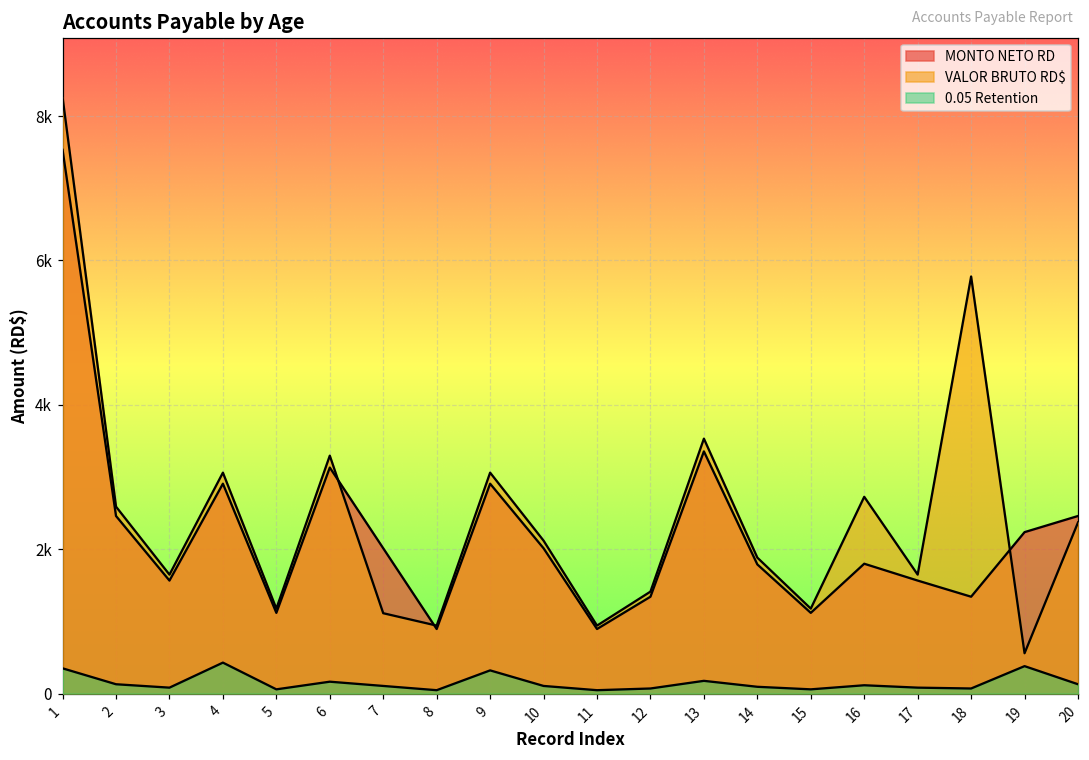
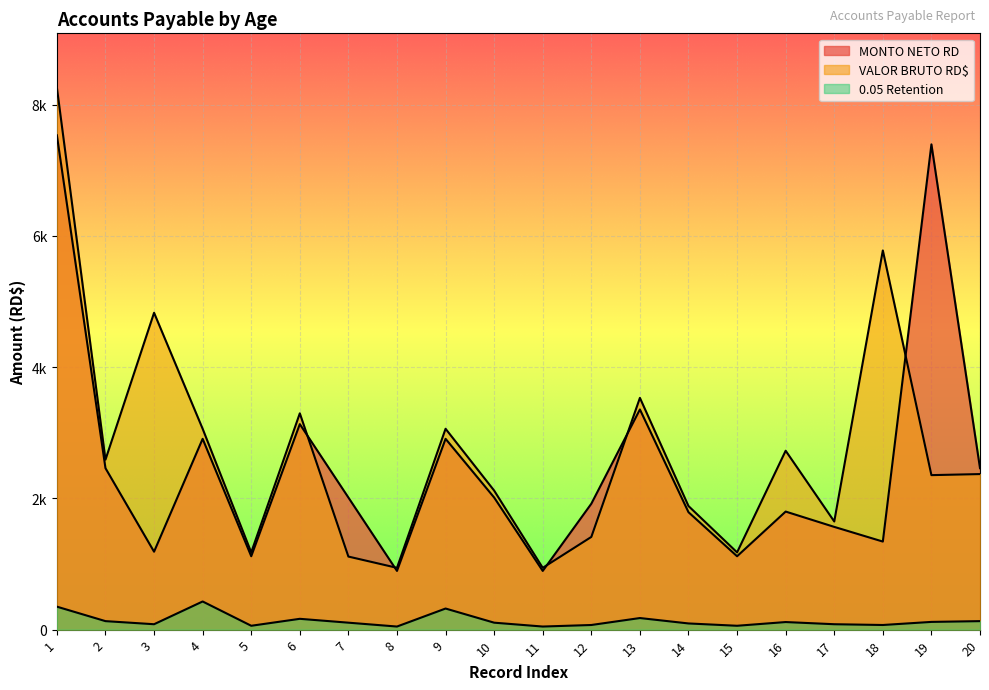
  {
    "MONTO NETO RD": {
      "1": 7500,
      "2": 2500,
-     "3": 1600,
+     "3": 1200,
      "4": 2900,
      "5": 1100,
      "6": 3100,
      "7": 2000,
      "8": 900,
      "9": 2900,
      "10": 2000,
      "11": 900,
-     "12": 1300,
+     "12": 1900,
      "13": 3400,
      "14": 1800,
      "15": 1100,
      "16": 1800,
      "17": 1600,
      "18": 1300,
-     "19": 2200,
+     "19": 7400,
      "20": 2500
    },
    "VALOR BRUTO RD$": {
      "1": 8300,
      "2": 2600,
-     "3": 1600,
+     "3": 4800,
      "4": 3100,
      "5": 1200,
      "6": 3300,
      "7": 1100,
      "8": 900,
      "9": 3100,
      "10": 2100,
      "11": 900,
      "12": 1400,
      "13": 3500,
      "14": 1900,
      "15": 1200,
      "16": 2700,
      "17": 1600,
      "18": 5800,
-     "19": 600,
+     "19": 2400,
      "20": 2400
    },
    "0.05 Retention": {
      "1": 400,
      "2": 100,
      "3": 100,
      "4": 400,
      "5": 100,
      "6": 200,
      "7": 100,
      "8": 0,
      "9": 300,
      "10": 100,
      "11": 0,
      "12": 100,
      "13": 200,
      "14": 100,
      "15": 100,
      "16": 100,
      "17": 100,
      "18": 100,
-     "19": 400,
+     "19": 100,
      "20": 100
    }
  }
